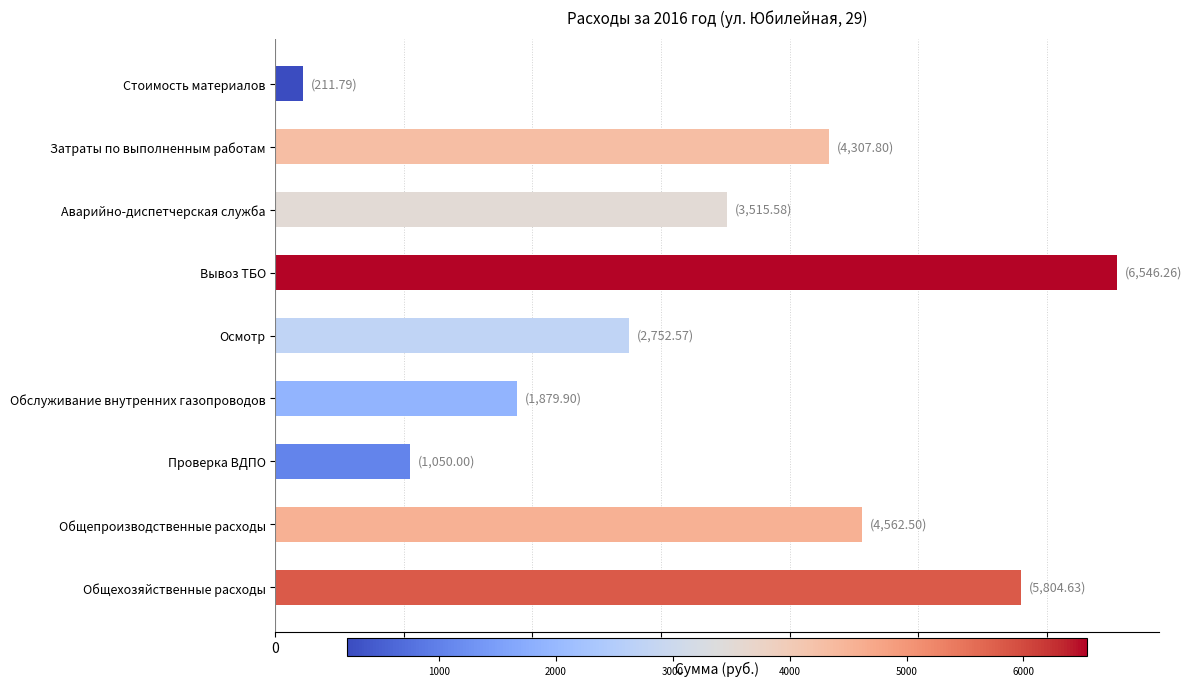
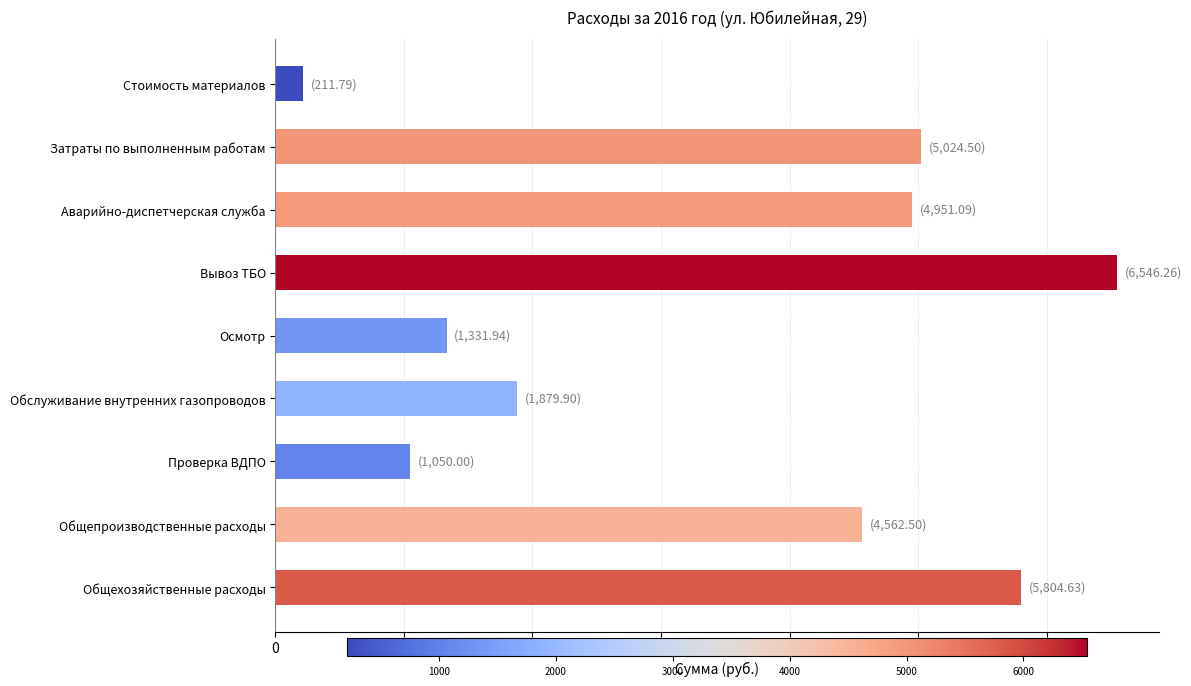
  {
    "Стоимость материалов": "(211.79)",
-   "Затраты по выполненным работам": "(4,307.80)",
-   "Аварийно-диспетчерская служба": "(3,515.58)",
+   "Затраты по выполненным работам": "(5,024.50)",
+   "Аварийно-диспетчерская служба": "(4,951.09)",
    "Вывоз ТБО": "(6,546.26)",
-   "Осмотр": "(2,752.57)",
+   "Осмотр": "(1,331.94)",
    "Обслуживание внутренних газопроводов": "(1,879.90)",
    "Проверка ВДПО": "(1,050.00)",
    "Общепроизводственные расходы": "(4,562.50)",
    "Общехозяйственные расходы": "(5,804.63)"
  }
